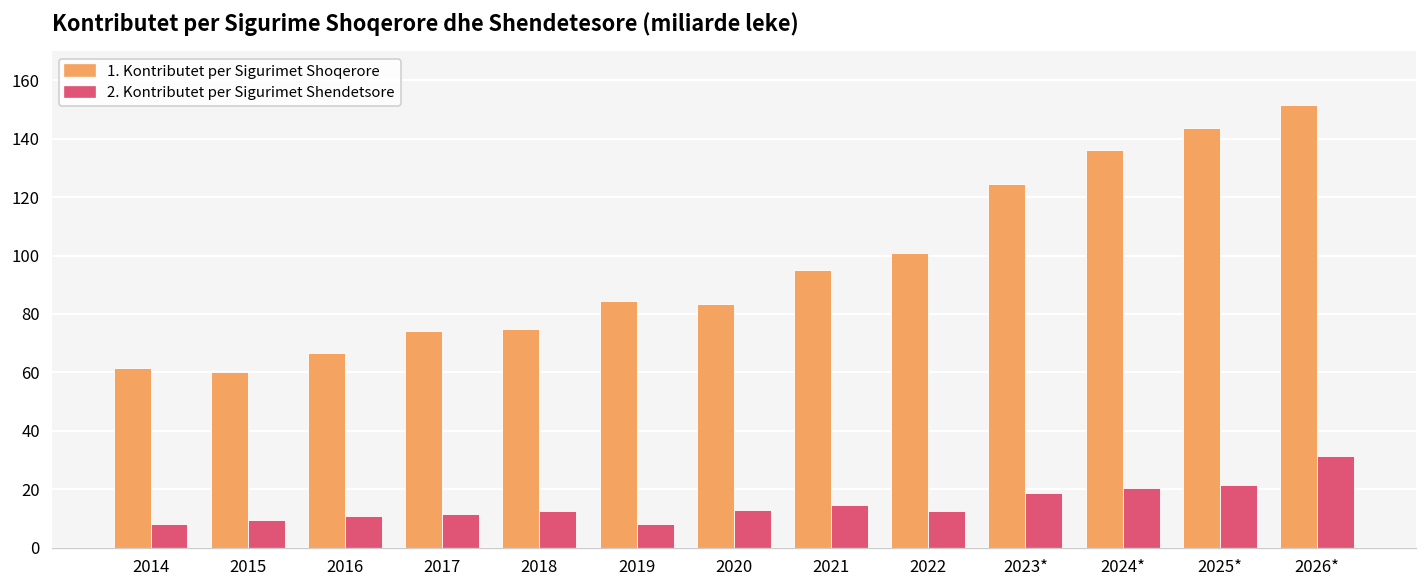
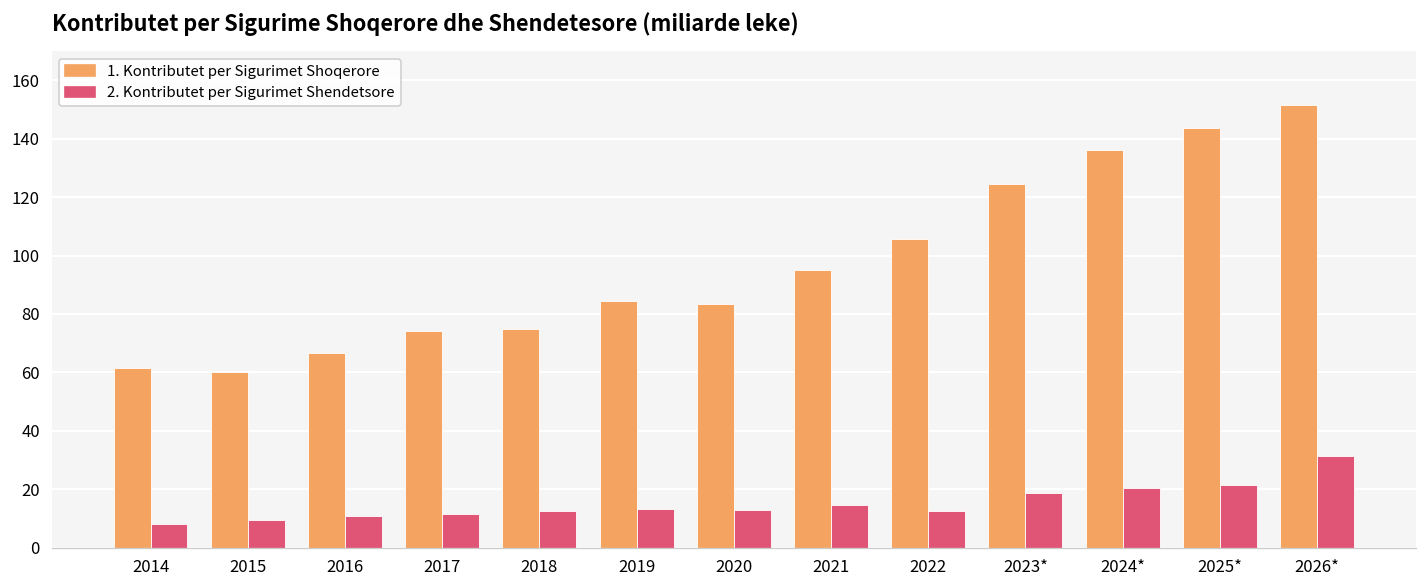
  {
    "1. Kontributet per Sigurimet Shoqerore": {
      "2014": 61,
      "2015": 60,
      "2016": 67,
      "2017": 74,
      "2018": 75,
      "2019": 84,
      "2020": 84,
      "2021": 95,
-     "2022": 101,
+     "2022": 106,
      "2023*": 125,
      "2024*": 136,
      "2025*": 144,
      "2026*": 151
    },
    "2. Kontributet per Sigurimet Shendetsore": {
      "2014": 8,
      "2015": 10,
      "2016": 11,
      "2017": 12,
      "2018": 12,
-     "2019": 8,
+     "2019": 13,
      "2020": 13,
      "2021": 15,
      "2022": 13,
      "2023*": 19,
      "2024*": 20,
      "2025*": 22,
      "2026*": 31
    }
  }
